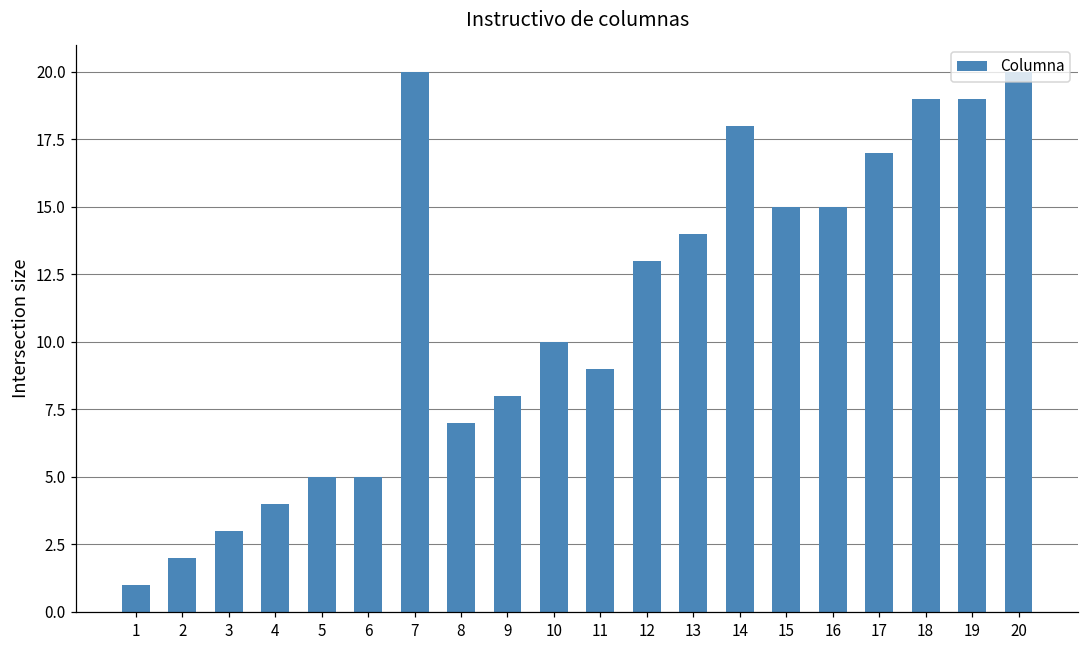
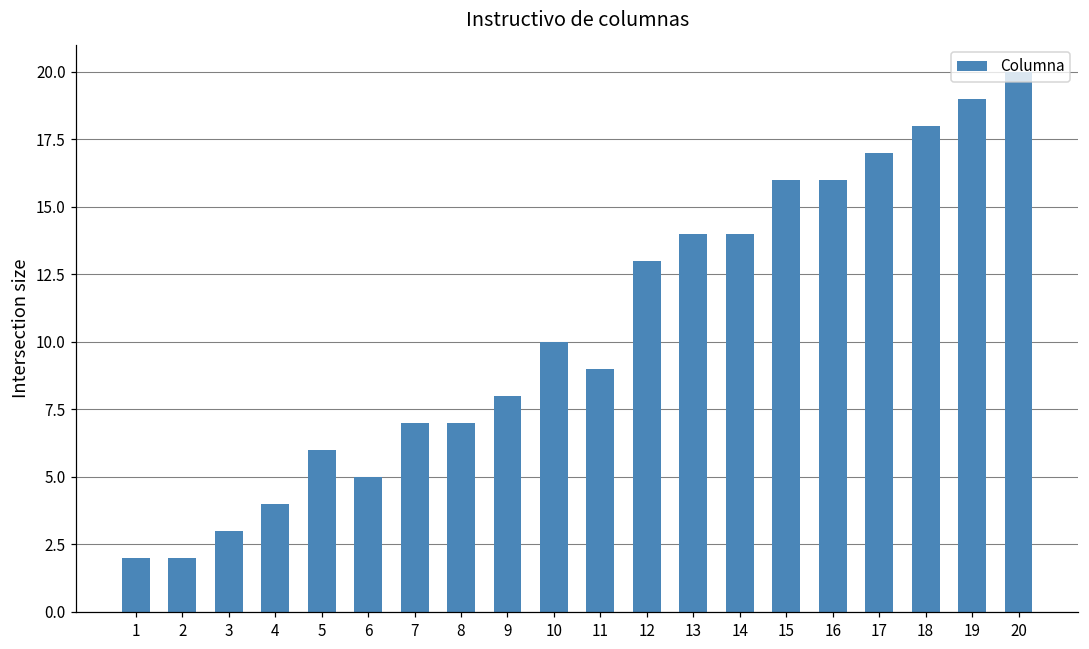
  {
-   "1": 1,
+   "1": 2,
    "2": 2,
    "3": 3,
    "4": 4,
-   "5": 5,
+   "5": 6,
    "6": 5,
-   "7": 20,
+   "7": 7,
    "8": 7,
    "9": 8,
    "10": 10,
    "11": 9,
    "12": 13,
    "13": 14,
-   "14": 18,
-   "15": 15,
-   "16": 15,
+   "14": 14,
+   "15": 16,
+   "16": 16,
    "17": 17,
-   "18": 19,
+   "18": 18,
    "19": 19
  }
